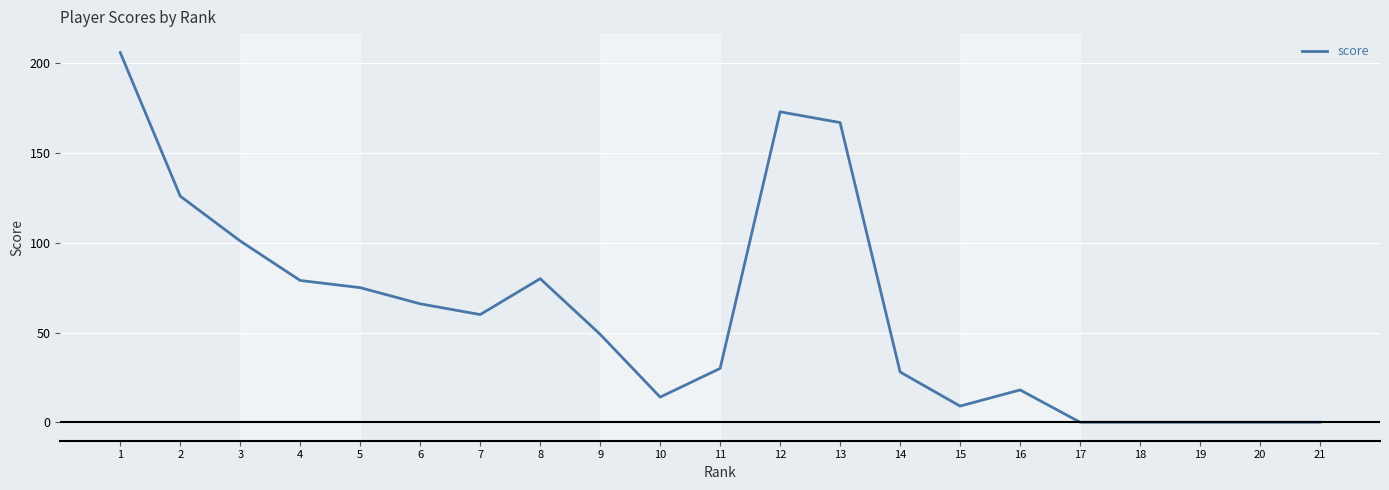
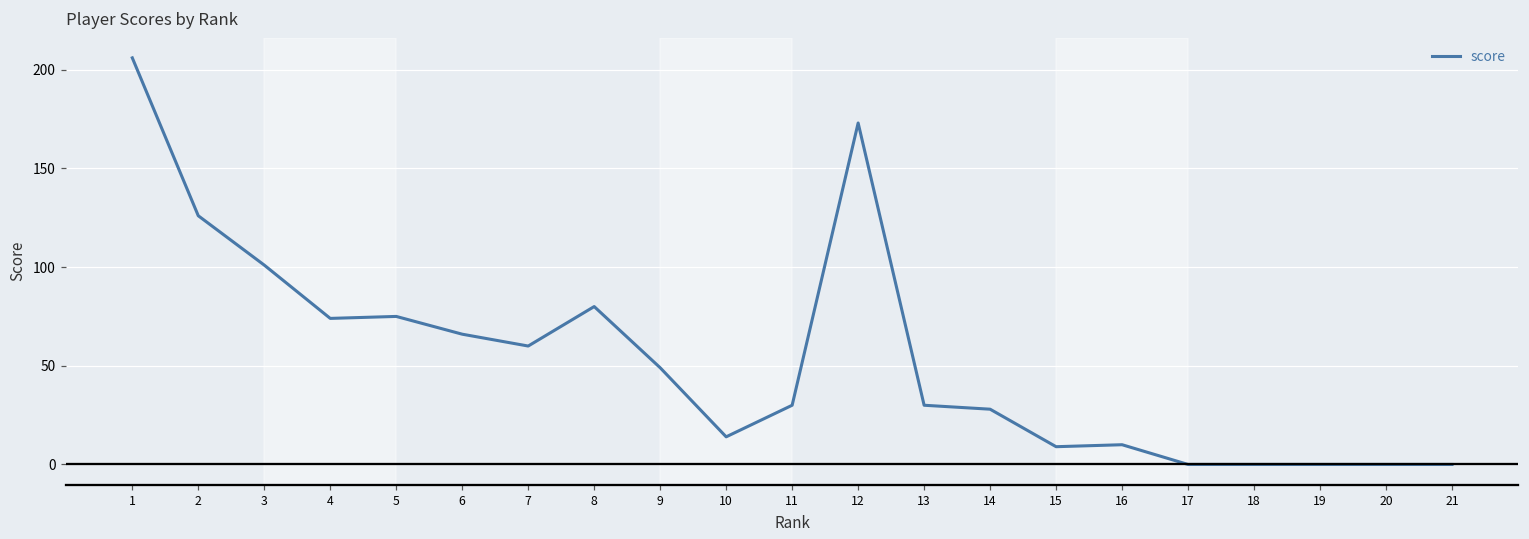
  {
    "1": 206,
    "2": 126,
    "3": 101,
-   "4": 79,
+   "4": 74,
    "5": 75,
    "6": 66,
    "7": 60,
    "8": 80,
    "9": 49,
    "10": 14,
    "11": 30,
    "12": 173,
-   "13": 167,
+   "13": 30,
    "14": 28,
    "15": 9,
-   "16": 18,
+   "16": 10,
    "17": 0,
    "18": 0,
    "19": 0,
    "20": 0,
    "21": 0
  }
